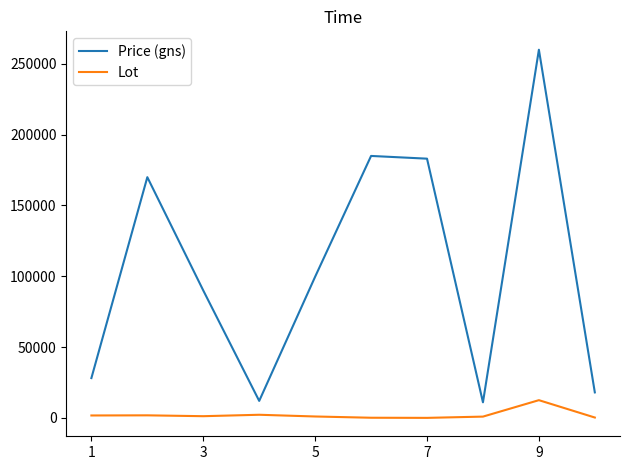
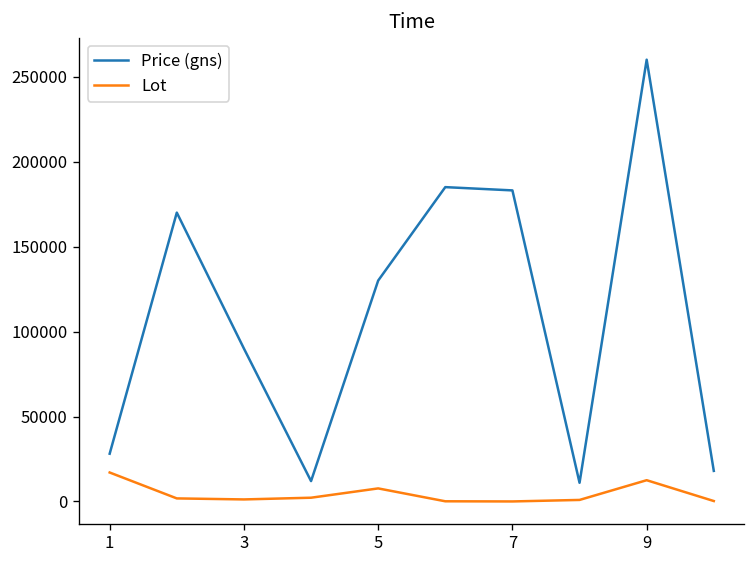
  {
    "Price (gns)": {
      "1": 28000,
      "3": 90000,
-     "5": 100000,
+     "5": 130000,
      "7": 183000,
      "9": 260000
    },
    "Lot": {
-     "1": 2000,
+     "1": 17000,
      "3": 1000,
-     "5": 1000,
+     "5": 8000,
      "7": 0,
      "9": 13000
    }
  }
